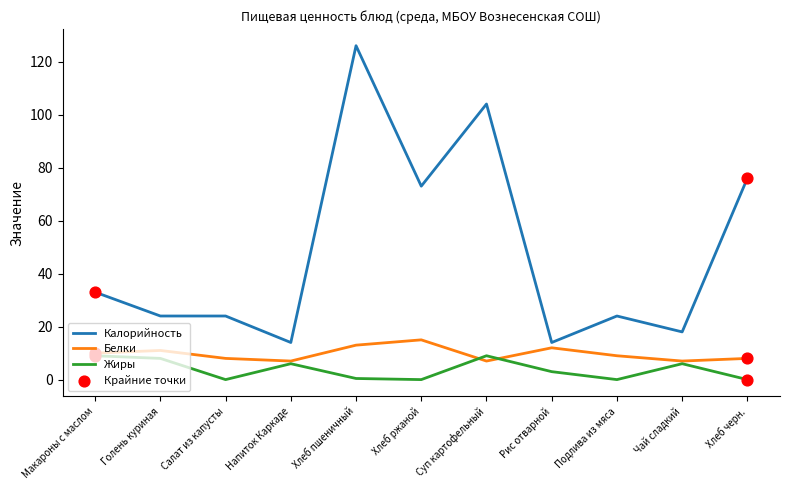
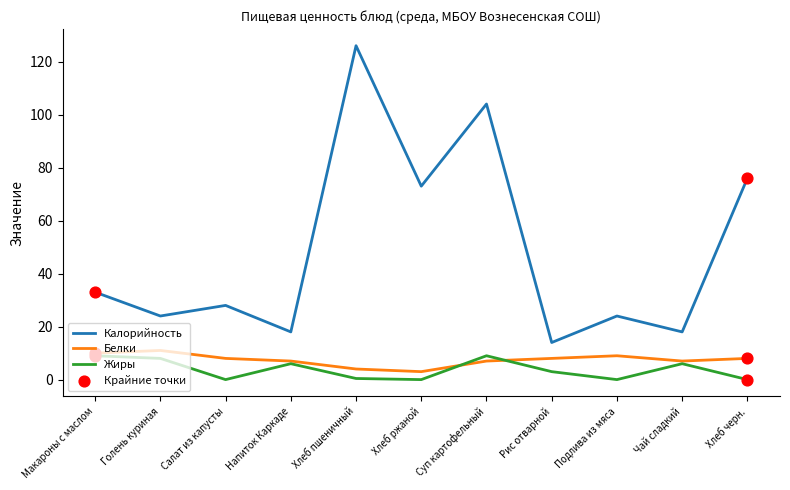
  {
    "Калорийность": {
      "Голень куриная": 24,
-     "Салат из капусты": 24,
-     "Напиток Каркаде": 14,
+     "Салат из капусты": 28,
+     "Напиток Каркаде": 18,
      "Хлеб пшеничный": 126,
      "Хлеб ржаной": 73,
      "Суп картофельный": 104,
      "Рис отварной": 14,
      "Подлива из мяса": 24,
      "Чай сладкий": 18
    },
    "Белки": {
      "Салат из капусты": 8,
      "Напиток Каркаде": 7,
-     "Хлеб пшеничный": 13,
-     "Хлеб ржаной": 15,
+     "Хлеб пшеничный": 4,
+     "Хлеб ржаной": 3,
      "Суп картофельный": 7,
-     "Рис отварной": 12,
+     "Рис отварной": 8,
      "Подлива из мяса": 9,
      "Чай сладкий": 7
    },
    "Жиры": {
      "Салат из капусты": 0,
      "Напиток Каркаде": 6,
      "Хлеб пшеничный": 0,
      "Хлеб ржаной": 0,
      "Суп картофельный": 9,
      "Рис отварной": 3,
      "Подлива из мяса": 0,
      "Чай сладкий": 6
    }
  }
